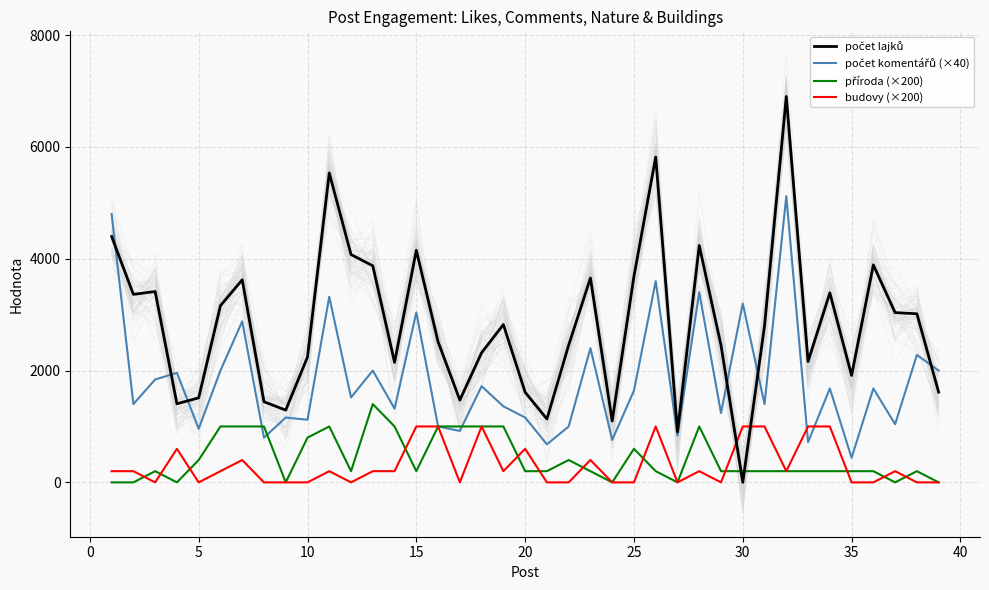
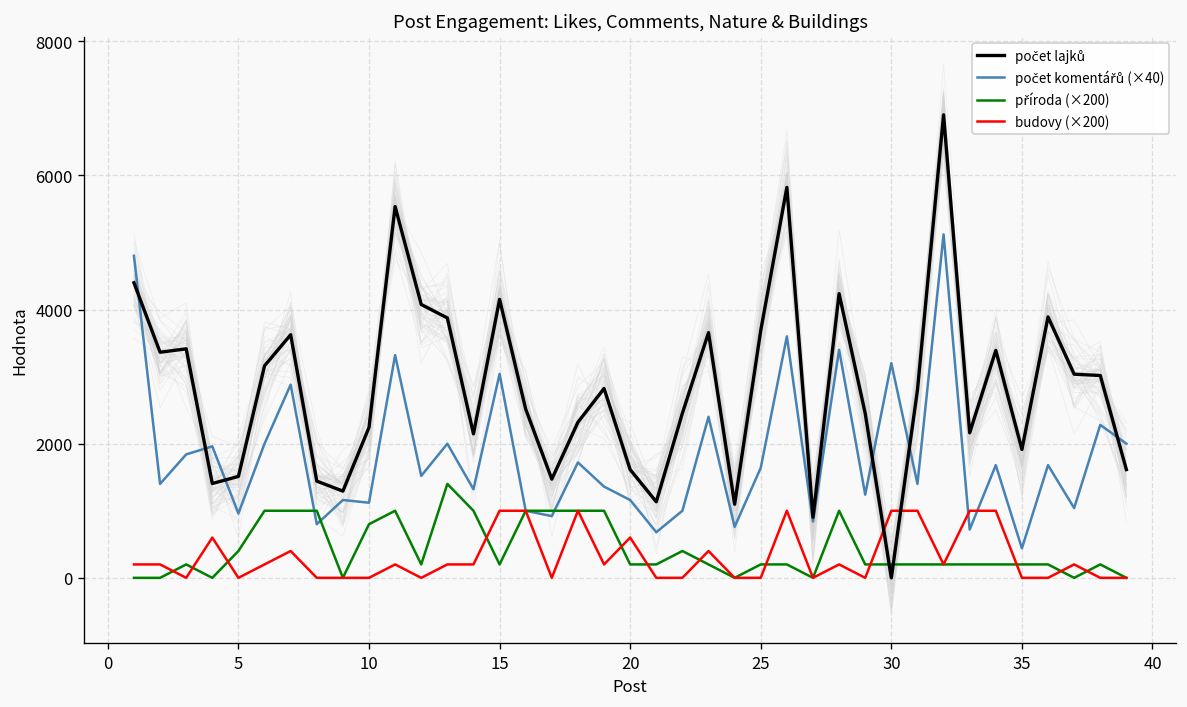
  {
    "počet komentářů (×40)": {
      "10": 1100,
      "15": 3000,
      "25": 1600,
      "30": 3200,
      "35": 400
    },
    "příroda (×200)": {
      "5": 400,
      "10": 800,
      "15": 200,
      "20": 200,
-     "25": 600,
+     "25": 200,
      "35": 200
    },
    "budovy (×200)": {
      "5": 0,
      "10": 0,
      "15": 1000,
      "20": 600,
      "25": 0,
      "30": 1000,
      "35": 0
    }
  }
